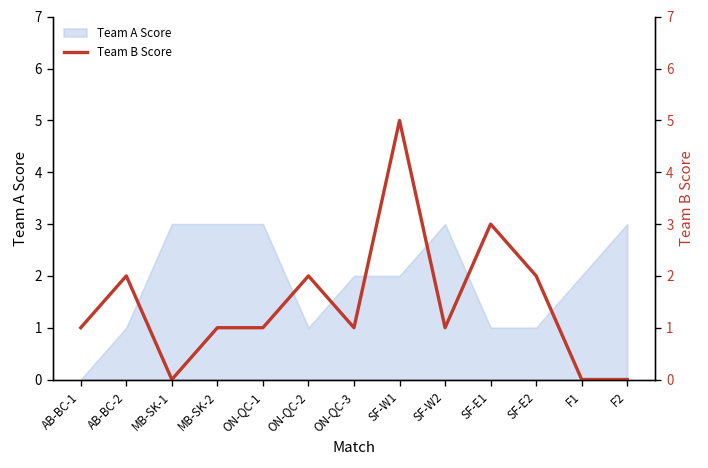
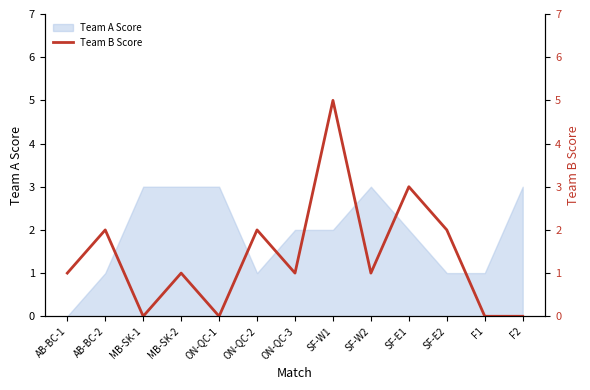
  {
    "Team A Score": {
      "AB-BC-1": 0,
      "AB-BC-2": 1,
      "MB-SK-1": 3,
      "MB-SK-2": 3,
      "ON-QC-1": 3,
      "ON-QC-2": 1,
      "ON-QC-3": 2,
      "SF-W1": 2,
      "SF-W2": 3,
-     "SF-E1": 1,
+     "SF-E1": 2,
      "SF-E2": 1,
-     "F1": 2,
+     "F1": 1,
      "F2": 3
    },
    "Team B Score": {
      "AB-BC-1": 1,
      "AB-BC-2": 2,
      "MB-SK-1": 0,
      "MB-SK-2": 1,
-     "ON-QC-1": 1,
+     "ON-QC-1": 0,
      "ON-QC-2": 2,
      "ON-QC-3": 1,
      "SF-W1": 5,
      "SF-W2": 1,
      "SF-E1": 3,
      "SF-E2": 2,
      "F1": 0,
      "F2": 0
    }
  }
